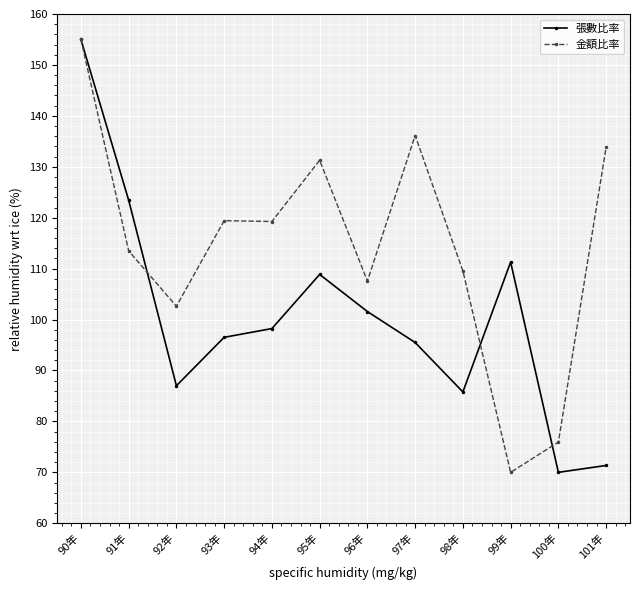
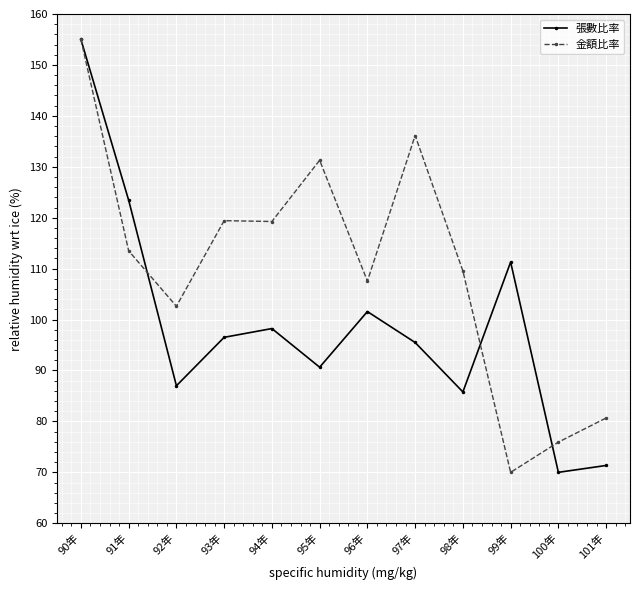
  {
    "張數比率": {
      "91年": 123,
      "92年": 87,
      "93年": 97,
      "94年": 98,
-     "95年": 109,
+     "95年": 91,
      "96年": 102,
      "97年": 95,
      "98年": 86,
      "99年": 111,
      "100年": 70,
      "101年": 71
    },
    "金額比率": {
      "91年": 113,
      "92年": 103,
      "93年": 119,
      "94年": 119,
      "95年": 131,
      "96年": 108,
      "97年": 136,
      "98年": 110,
      "99年": 70,
      "100年": 76,
-     "101年": 134
+     "101年": 81
    }
  }
